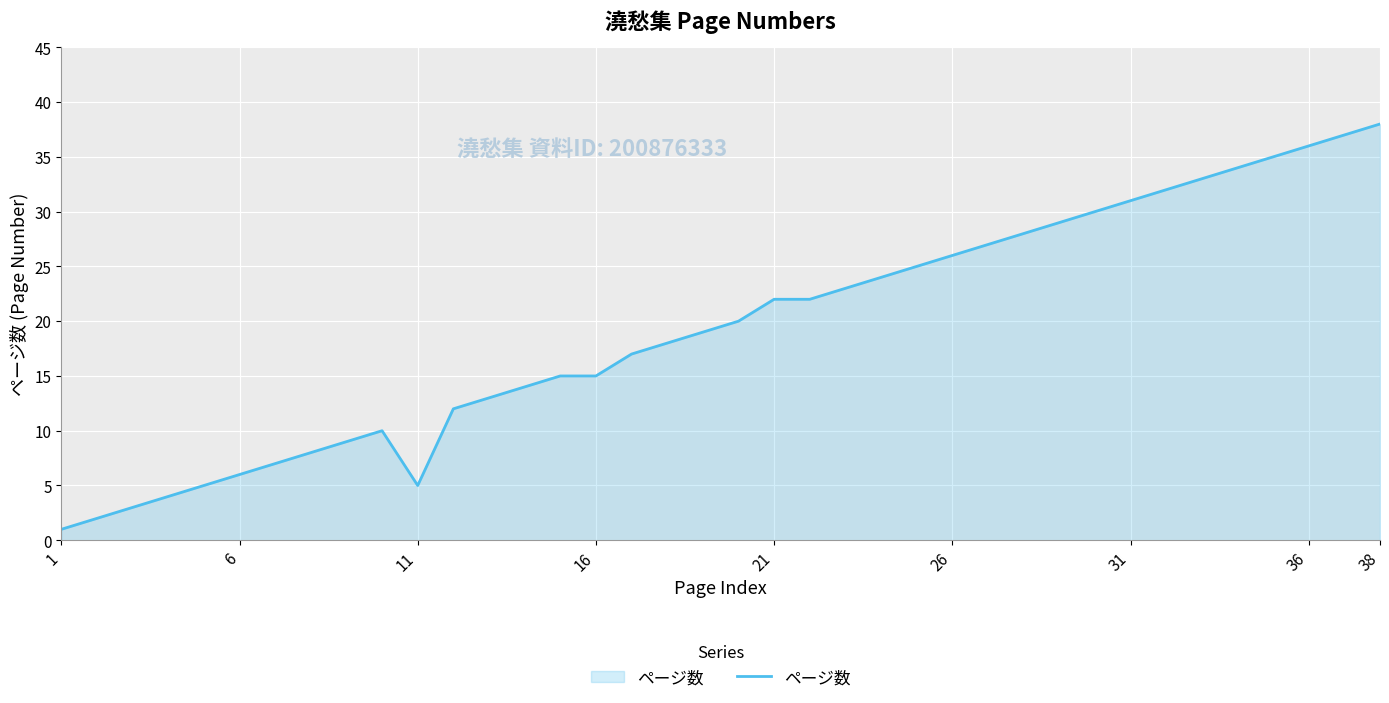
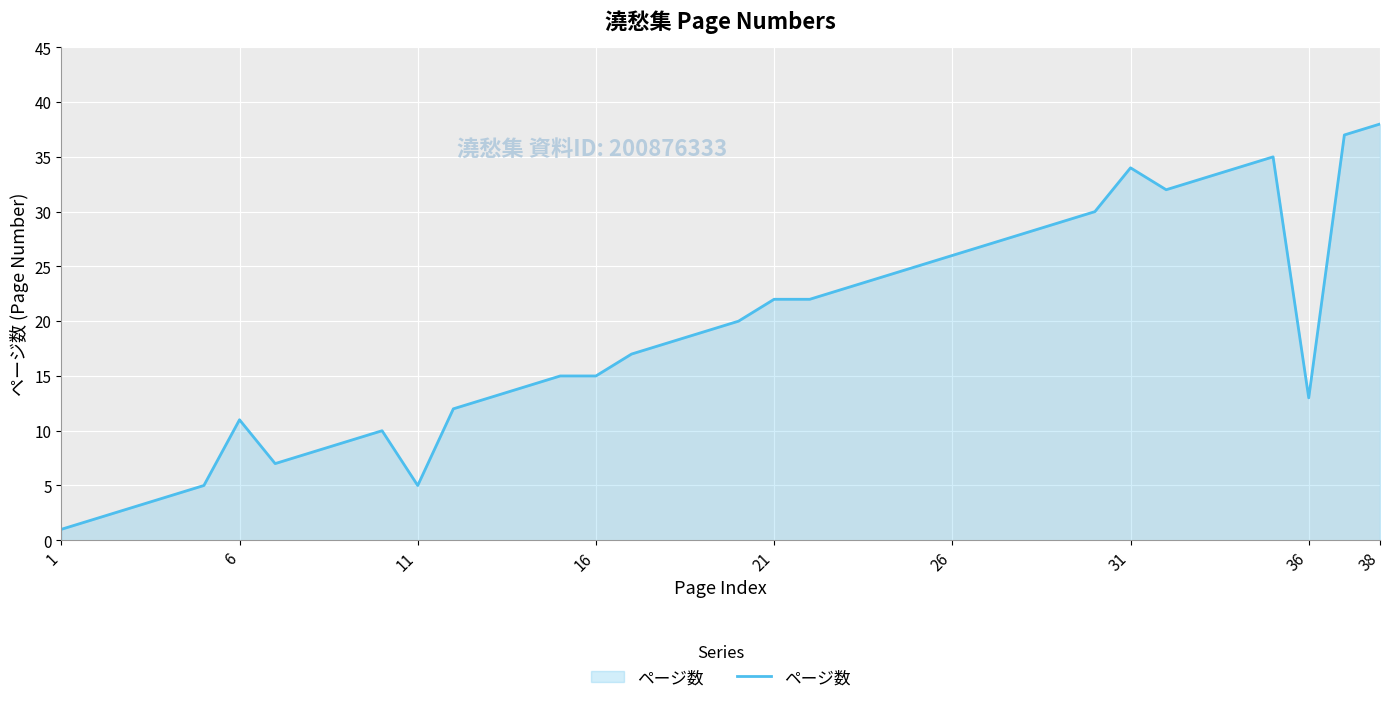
  {
    "1": 1,
-   "6": 6,
+   "6": 11,
    "11": 5,
    "16": 15,
    "21": 22,
    "26": 26,
-   "31": 31,
-   "36": 36,
+   "31": 34,
+   "36": 13,
    "38": 38
  }
